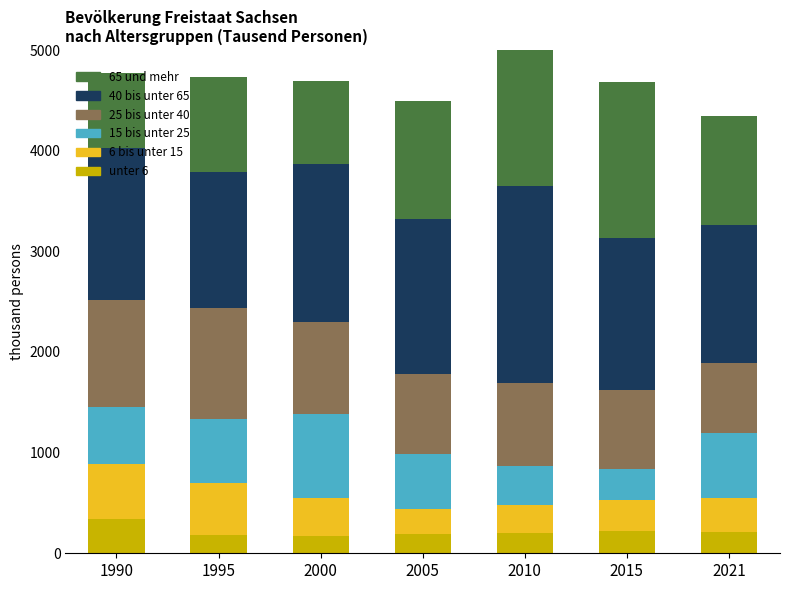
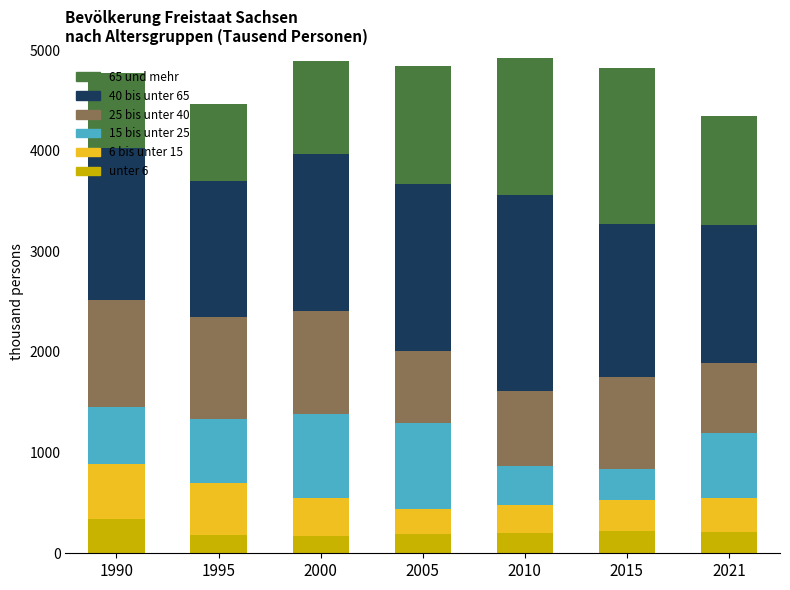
  {
    "15 bis unter 25": {
      "1990": 570,
      "1995": 630,
      "2000": 840,
-     "2005": 550,
+     "2005": 850,
      "2010": 390,
      "2015": 310,
      "2021": 650
    },
    "25 bis unter 40": {
      "1990": 1060,
-     "1995": 1110,
-     "2000": 910,
-     "2005": 800,
-     "2010": 830,
-     "2015": 780,
+     "1995": 1010,
+     "2000": 1020,
+     "2005": 720,
+     "2010": 750,
+     "2015": 910,
      "2021": 690
    },
    "40 bis unter 65": {
      "1990": 1510,
      "1995": 1350,
      "2000": 1560,
-     "2005": 1540,
+     "2005": 1660,
      "2010": 1950,
      "2015": 1510,
      "2021": 1370
    },
    "65 und mehr": {
      "1990": 750,
-     "1995": 940,
-     "2000": 820,
+     "1995": 770,
+     "2000": 930,
      "2005": 1170,
      "2010": 1350,
      "2015": 1550,
      "2021": 1080
    }
  }
